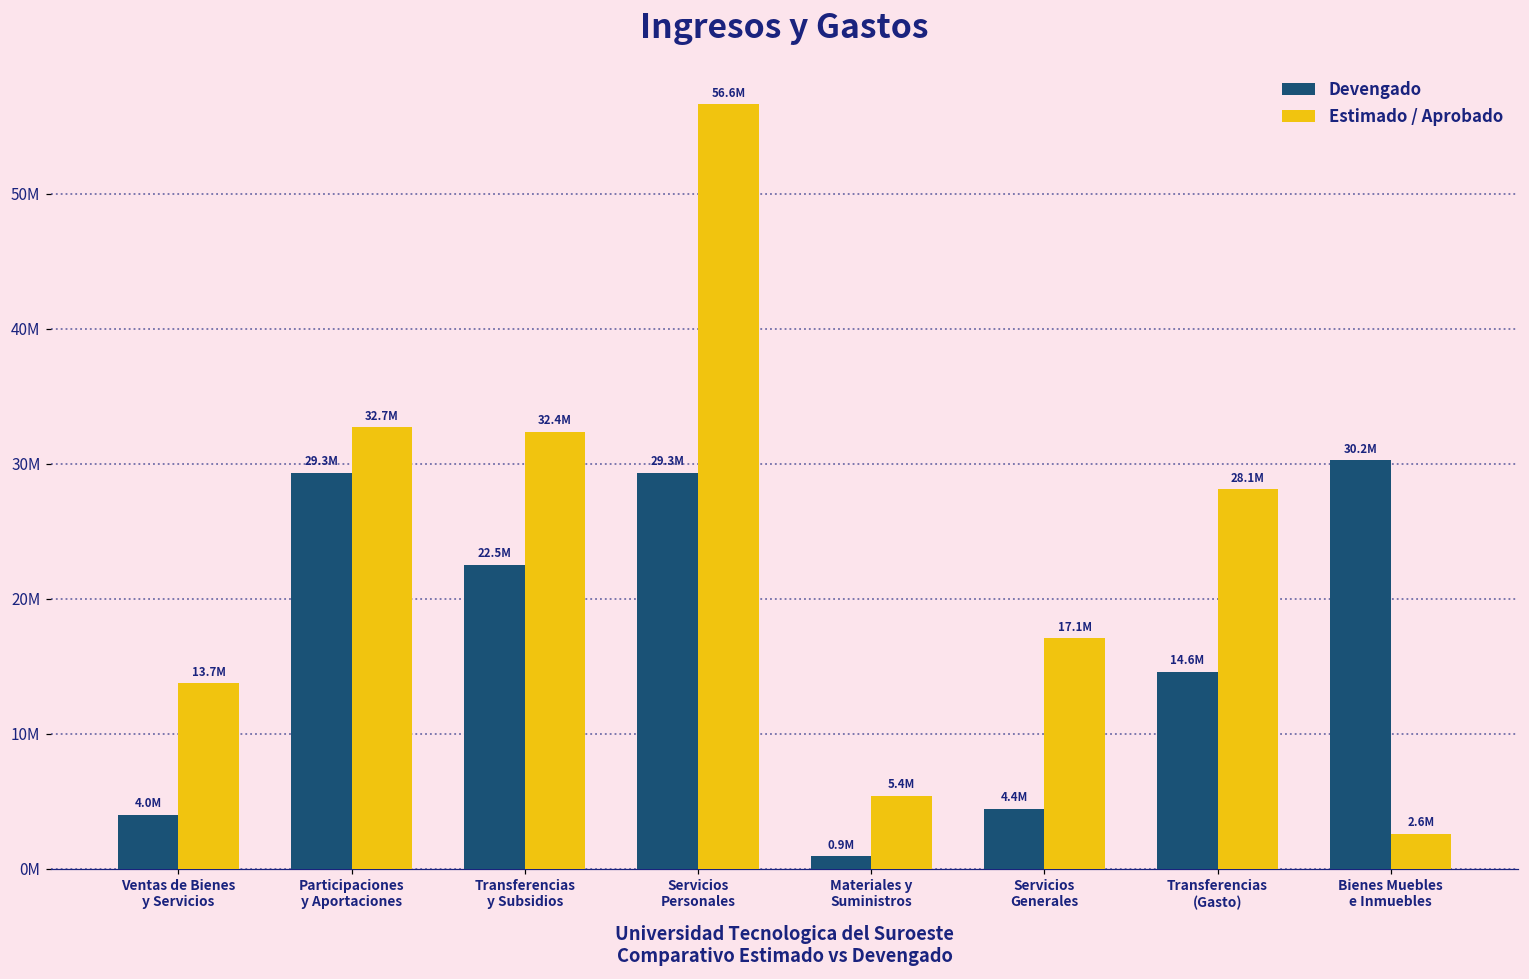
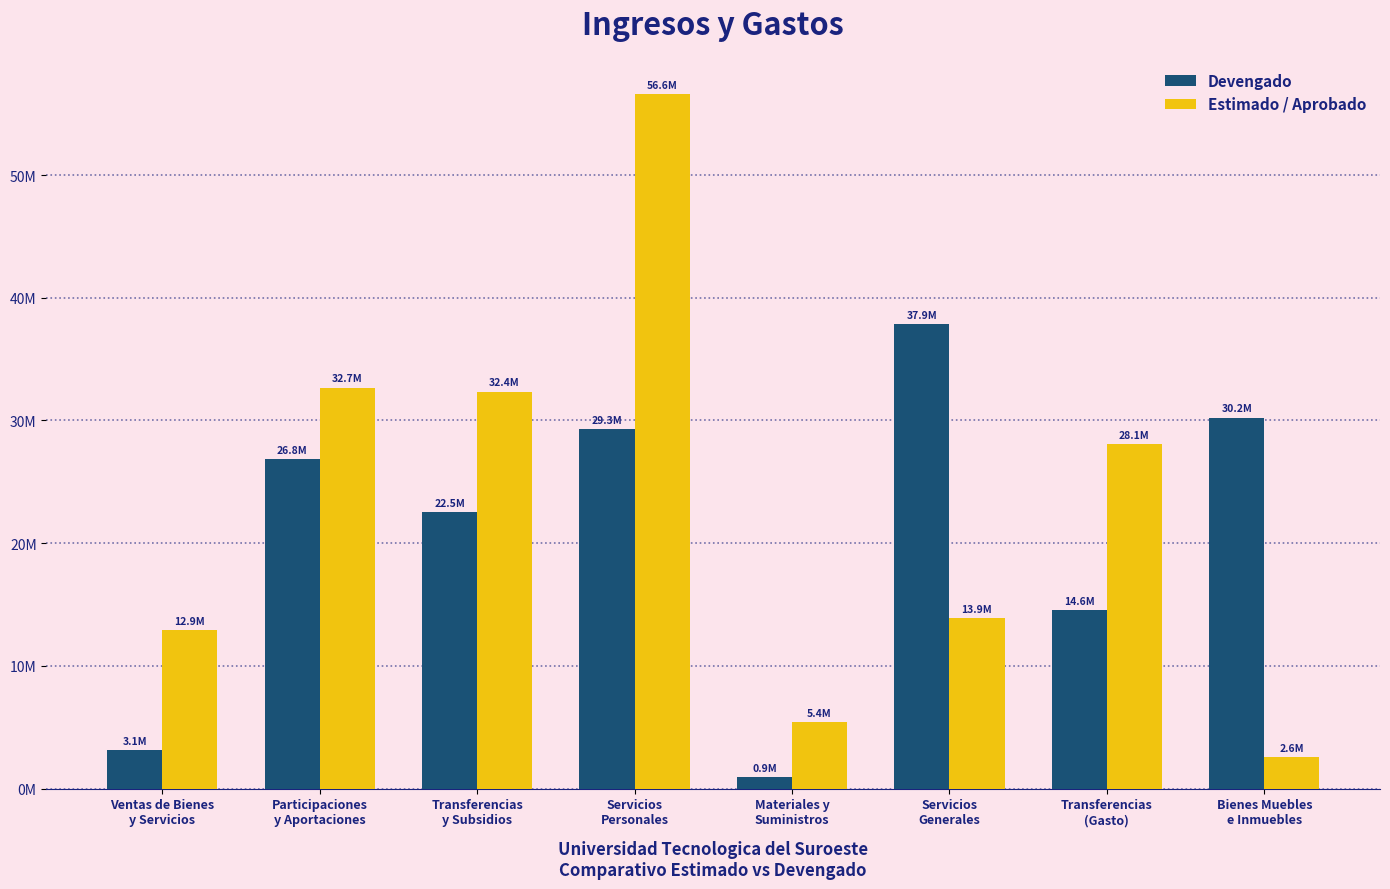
  {
    "Devengado": {
-     "Ventas de Bienes y Servicios": "4.0M",
-     "Participaciones y Aportaciones": "29.3M",
+     "Ventas de Bienes y Servicios": "3.1M",
+     "Participaciones y Aportaciones": "26.8M",
      "Transferencias y Subsidios": "22.5M",
      "Servicios Personales": "29.3M",
      "Materiales y Suministros": "0.9M",
-     "Servicios Generales": "4.4M",
+     "Servicios Generales": "37.9M",
      "Transferencias (Gasto)": "14.6M",
      "Bienes Muebles e Inmuebles": "30.2M"
    },
    "Estimado / Aprobado": {
-     "Ventas de Bienes y Servicios": "13.7M",
+     "Ventas de Bienes y Servicios": "12.9M",
      "Participaciones y Aportaciones": "32.7M",
      "Transferencias y Subsidios": "32.4M",
      "Servicios Personales": "56.6M",
      "Materiales y Suministros": "5.4M",
-     "Servicios Generales": "17.1M",
+     "Servicios Generales": "13.9M",
      "Transferencias (Gasto)": "28.1M",
      "Bienes Muebles e Inmuebles": "2.6M"
    }
  }
